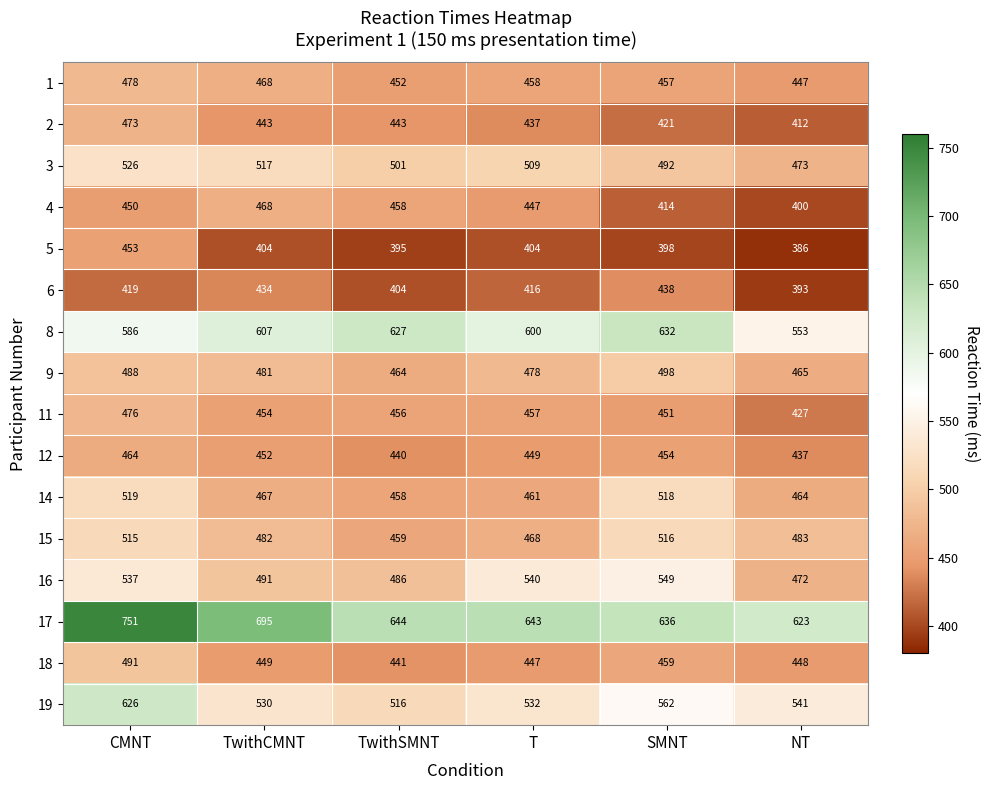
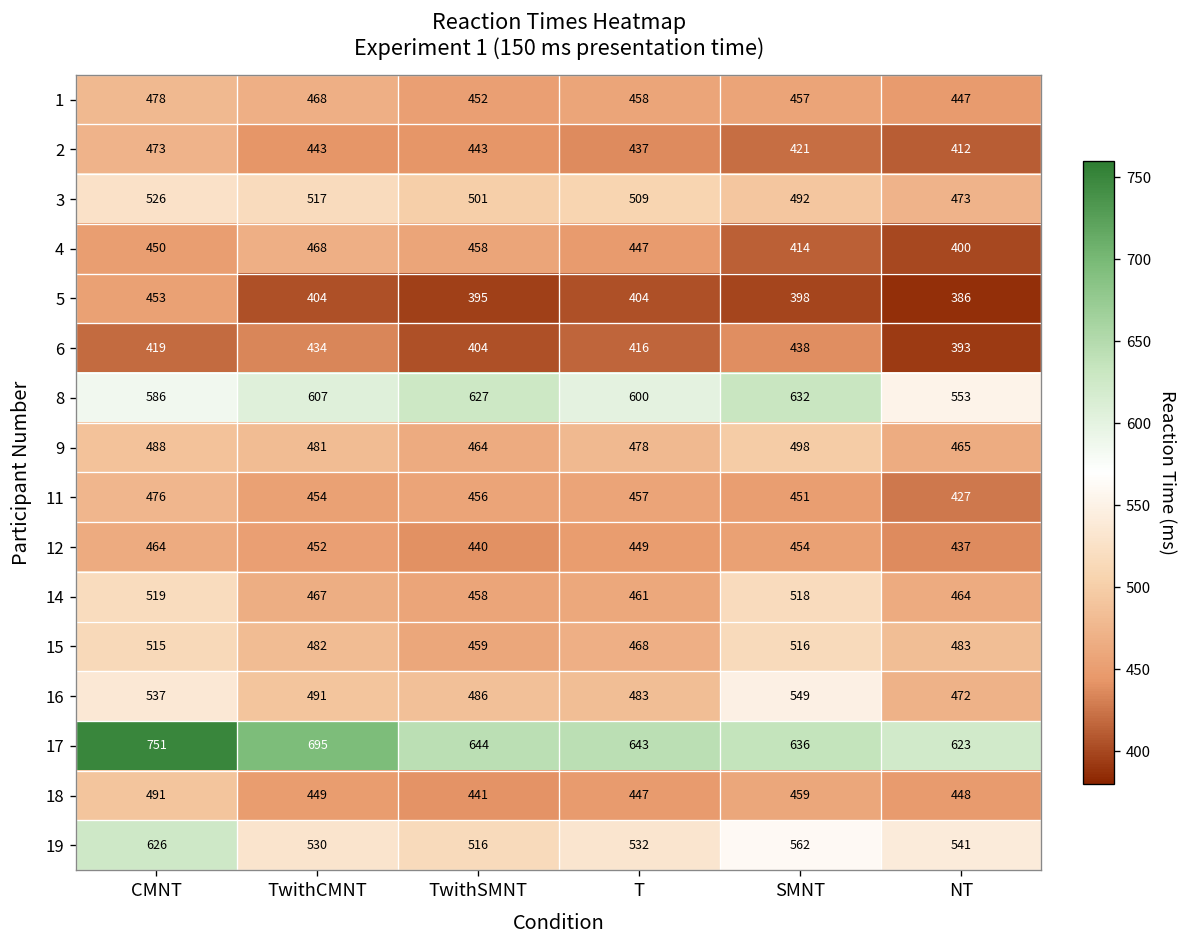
  {
    "1": {
      "CMNT": 478,
      "TwithCMNT": 468,
      "TwithSMNT": 452,
      "T": 458,
      "SMNT": 457,
      "NT": 447
    },
    "2": {
      "CMNT": 473,
      "TwithCMNT": 443,
      "TwithSMNT": 443,
      "T": 437,
      "SMNT": 421,
      "NT": 412
    },
    "3": {
      "CMNT": 526,
      "TwithCMNT": 517,
      "TwithSMNT": 501,
      "T": 509,
      "SMNT": 492,
      "NT": 473
    },
    "4": {
      "CMNT": 450,
      "TwithCMNT": 468,
      "TwithSMNT": 458,
      "T": 447,
      "SMNT": 414,
      "NT": 400
    },
    "5": {
      "CMNT": 453,
      "TwithCMNT": 404,
      "TwithSMNT": 395,
      "T": 404,
      "SMNT": 398,
      "NT": 386
    },
    "6": {
      "CMNT": 419,
      "TwithCMNT": 434,
      "TwithSMNT": 404,
      "T": 416,
      "SMNT": 438,
      "NT": 393
    },
    "8": {
      "CMNT": 586,
      "TwithCMNT": 607,
      "TwithSMNT": 627,
      "T": 600,
      "SMNT": 632,
      "NT": 553
    },
    "9": {
      "CMNT": 488,
      "TwithCMNT": 481,
      "TwithSMNT": 464,
      "T": 478,
      "SMNT": 498,
      "NT": 465
    },
    "11": {
      "CMNT": 476,
      "TwithCMNT": 454,
      "TwithSMNT": 456,
      "T": 457,
      "SMNT": 451,
      "NT": 427
    },
    "12": {
      "CMNT": 464,
      "TwithCMNT": 452,
      "TwithSMNT": 440,
      "T": 449,
      "SMNT": 454,
      "NT": 437
    },
    "14": {
      "CMNT": 519,
      "TwithCMNT": 467,
      "TwithSMNT": 458,
      "T": 461,
      "SMNT": 518,
      "NT": 464
    },
    "15": {
      "CMNT": 515,
      "TwithCMNT": 482,
      "TwithSMNT": 459,
      "T": 468,
      "SMNT": 516,
      "NT": 483
    },
    "16": {
      "CMNT": 537,
      "TwithCMNT": 491,
      "TwithSMNT": 486,
-     "T": 540,
+     "T": 483,
      "SMNT": 549,
      "NT": 472
    },
    "17": {
      "CMNT": 751,
      "TwithCMNT": 695,
      "TwithSMNT": 644,
      "T": 643,
      "SMNT": 636,
      "NT": 623
    },
    "18": {
      "CMNT": 491,
      "TwithCMNT": 449,
      "TwithSMNT": 441,
      "T": 447,
      "SMNT": 459,
      "NT": 448
    },
    "19": {
      "CMNT": 626,
      "TwithCMNT": 530,
      "TwithSMNT": 516,
      "T": 532,
      "SMNT": 562,
      "NT": 541
    }
  }
